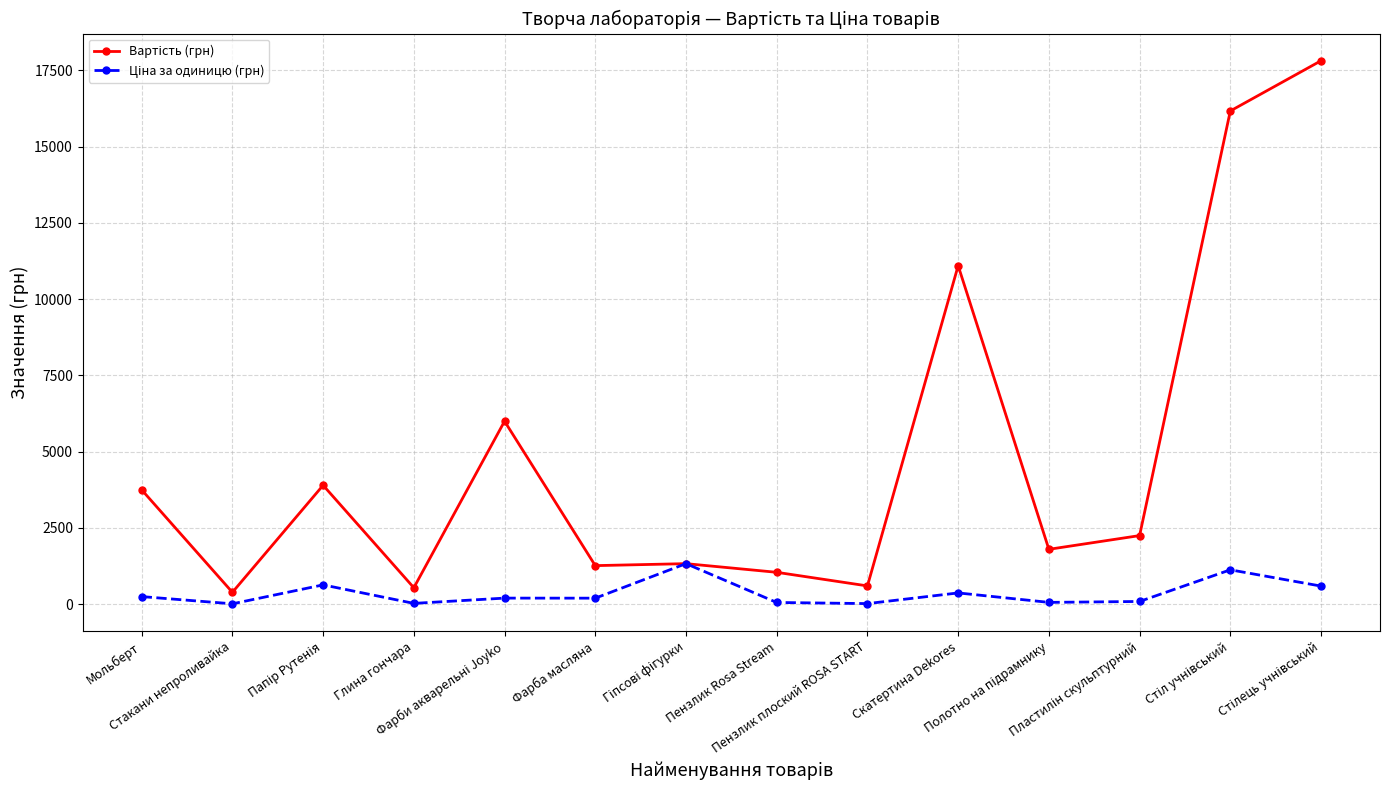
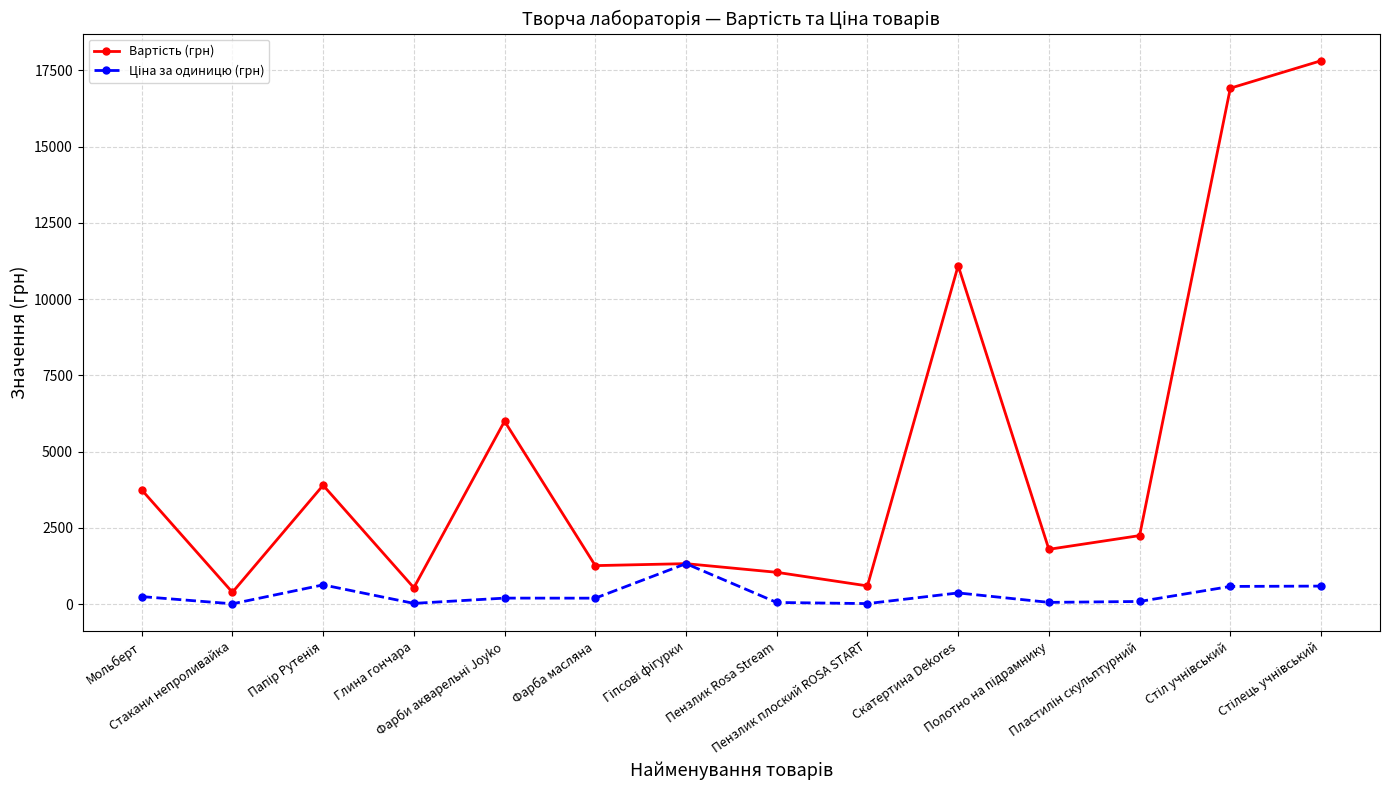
  {
    "Вартість (грн)": {
      "Мольберт": 3800,
      "Стакани непроливайка": 400,
      "Папір Рутенія": 3900,
      "Глина гончара": 500,
      "Фарби акварельні Joyko": 6000,
      "Фарба масляна": 1300,
      "Пензлик Rosa Stream": 1000,
      "Пензлик плоский ROSA START": 600,
      "Скатертина Dekores": 11100,
      "Полотно на підрамнику": 1800,
      "Пластилін скульптурний": 2300,
-     "Стіл учнівський": 16200,
+     "Стіл учнівський": 16900,
      "Стілець учнівський": 17800
    },
    "Ціна за одиницю (грн)": {
      "Мольберт": 300,
      "Стакани непроливайка": 0,
      "Папір Рутенія": 600,
      "Глина гончара": 0,
      "Фарби акварельні Joyko": 200,
      "Фарба масляна": 200,
      "Пензлик Rosa Stream": 100,
      "Пензлик плоский ROSA START": 0,
      "Скатертина Dekores": 400,
      "Полотно на підрамнику": 100,
      "Пластилін скульптурний": 100,
-     "Стіл учнівський": 1100,
+     "Стіл учнівський": 600,
      "Стілець учнівський": 600
    }
  }
